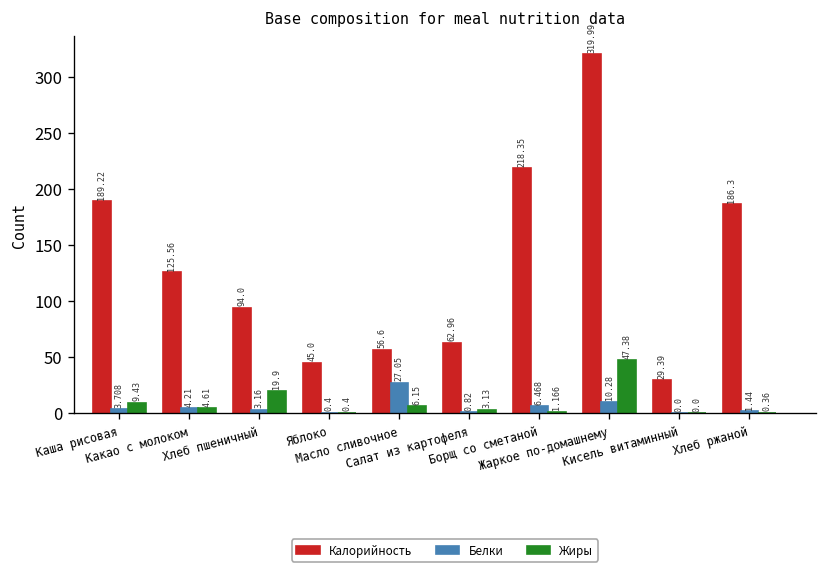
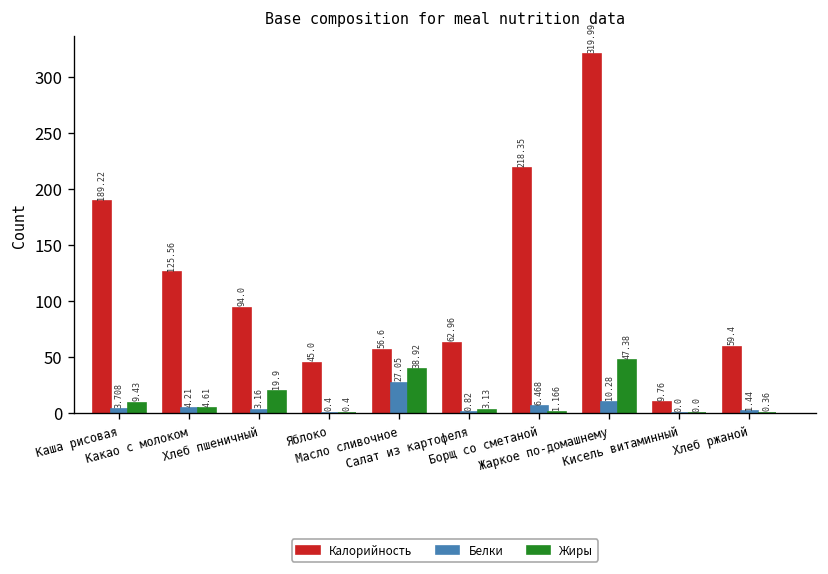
  {
    "Калорийность": {
      "Каша рисовая": 189.22,
      "Какао с молоком": 125.56,
      "Хлеб пшеничный": 94.0,
      "Яблоко": 45.0,
      "Масло сливочное": 56.6,
      "Салат из картофеля": 62.96,
      "Борщ со сметаной": 218.35,
      "Жаркое по-домашнему": 319.99,
-     "Кисель витаминный": 29.39,
-     "Хлеб ржаной": 186.3
+     "Кисель витаминный": 9.76,
+     "Хлеб ржаной": 59.4
    },
    "Белки": {
      "Каша рисовая": 3.708,
      "Какао с молоком": 4.21,
      "Хлеб пшеничный": 3.16,
      "Яблоко": 0.4,
      "Масло сливочное": 27.05,
      "Салат из картофеля": 0.82,
      "Борщ со сметаной": 6.468,
      "Жаркое по-домашнему": 10.28,
      "Кисель витаминный": 0.0,
      "Хлеб ржаной": 1.44
    },
    "Жиры": {
      "Каша рисовая": 9.43,
      "Какао с молоком": 4.61,
      "Хлеб пшеничный": 19.9,
      "Яблоко": 0.4,
-     "Масло сливочное": 6.15,
+     "Масло сливочное": 38.92,
      "Салат из картофеля": 3.13,
      "Борщ со сметаной": 1.166,
      "Жаркое по-домашнему": 47.38,
      "Кисель витаминный": 0.0,
      "Хлеб ржаной": 0.36
    }
  }
